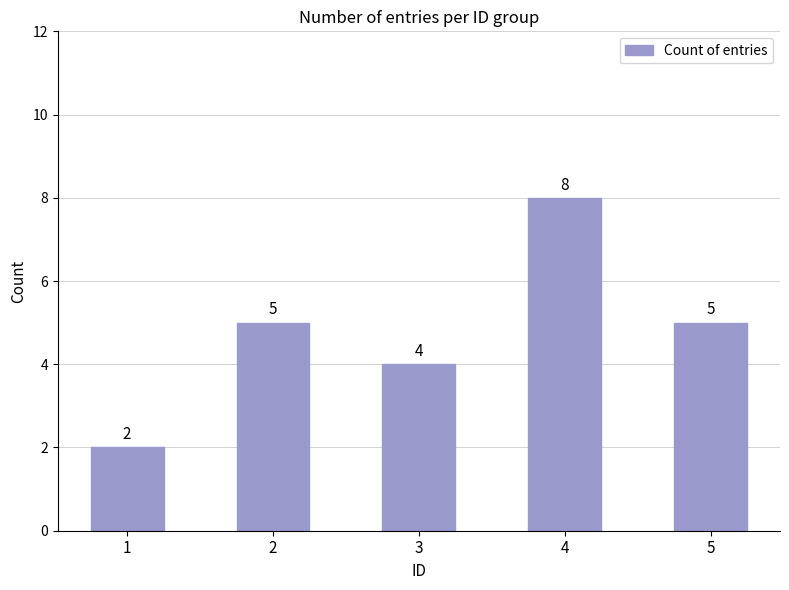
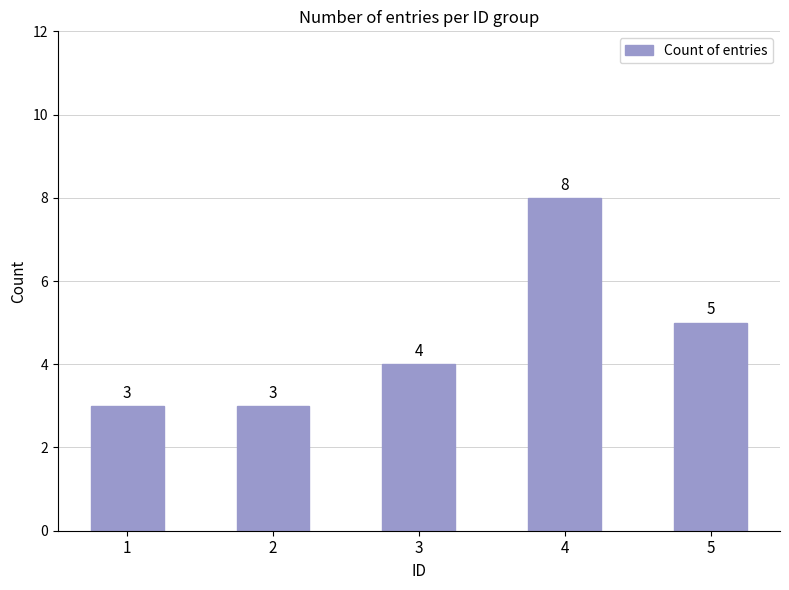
  {
-   "1": 2,
-   "2": 5,
+   "1": 3,
+   "2": 3,
    "3": 4,
    "4": 8,
    "5": 5
  }
